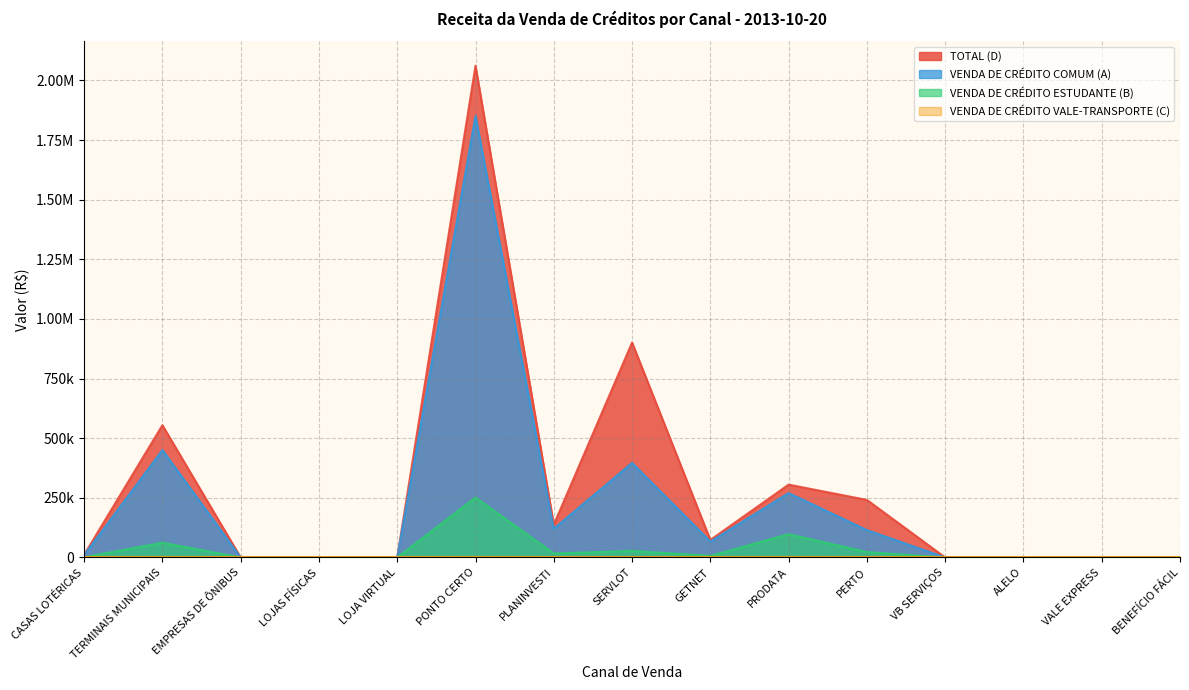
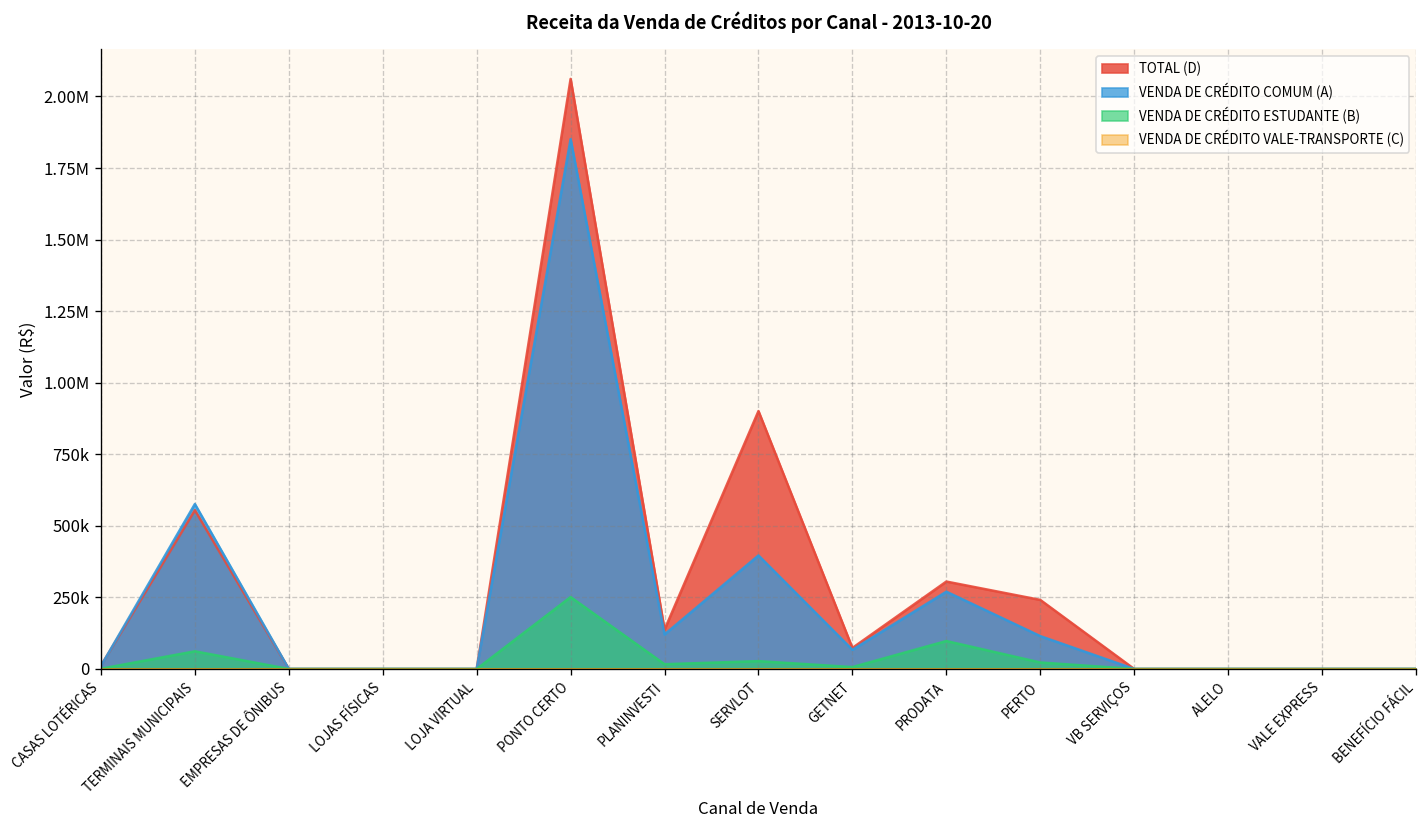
  {
    "TOTAL (D)": {
      "TERMINAIS MUNICIPAIS": 550000,
      "PONTO CERTO": 2060000,
      "PLANINVESTI": 140000,
      "SERVLOT": 900000,
      "PRODATA": 310000,
      "PERTO": 240000
    },
    "VENDA DE CRÉDITO COMUM (A)": {
-     "TERMINAIS MUNICIPAIS": 450000,
+     "TERMINAIS MUNICIPAIS": 580000,
      "PONTO CERTO": 1850000,
      "PLANINVESTI": 120000,
      "SERVLOT": 400000,
      "PRODATA": 270000,
      "PERTO": 110000
    },
    "VENDA DE CRÉDITO ESTUDANTE (B)": {
      "TERMINAIS MUNICIPAIS": 60000,
      "PONTO CERTO": 250000,
      "PLANINVESTI": 20000,
      "SERVLOT": 30000,
      "PRODATA": 100000,
      "PERTO": 20000
    },
    "VENDA DE CRÉDITO VALE-TRANSPORTE (C)": {
      "TERMINAIS MUNICIPAIS": 0,
      "PONTO CERTO": 0,
      "PLANINVESTI": 0,
      "SERVLOT": 0,
      "PRODATA": 0,
      "PERTO": 0
    }
  }
